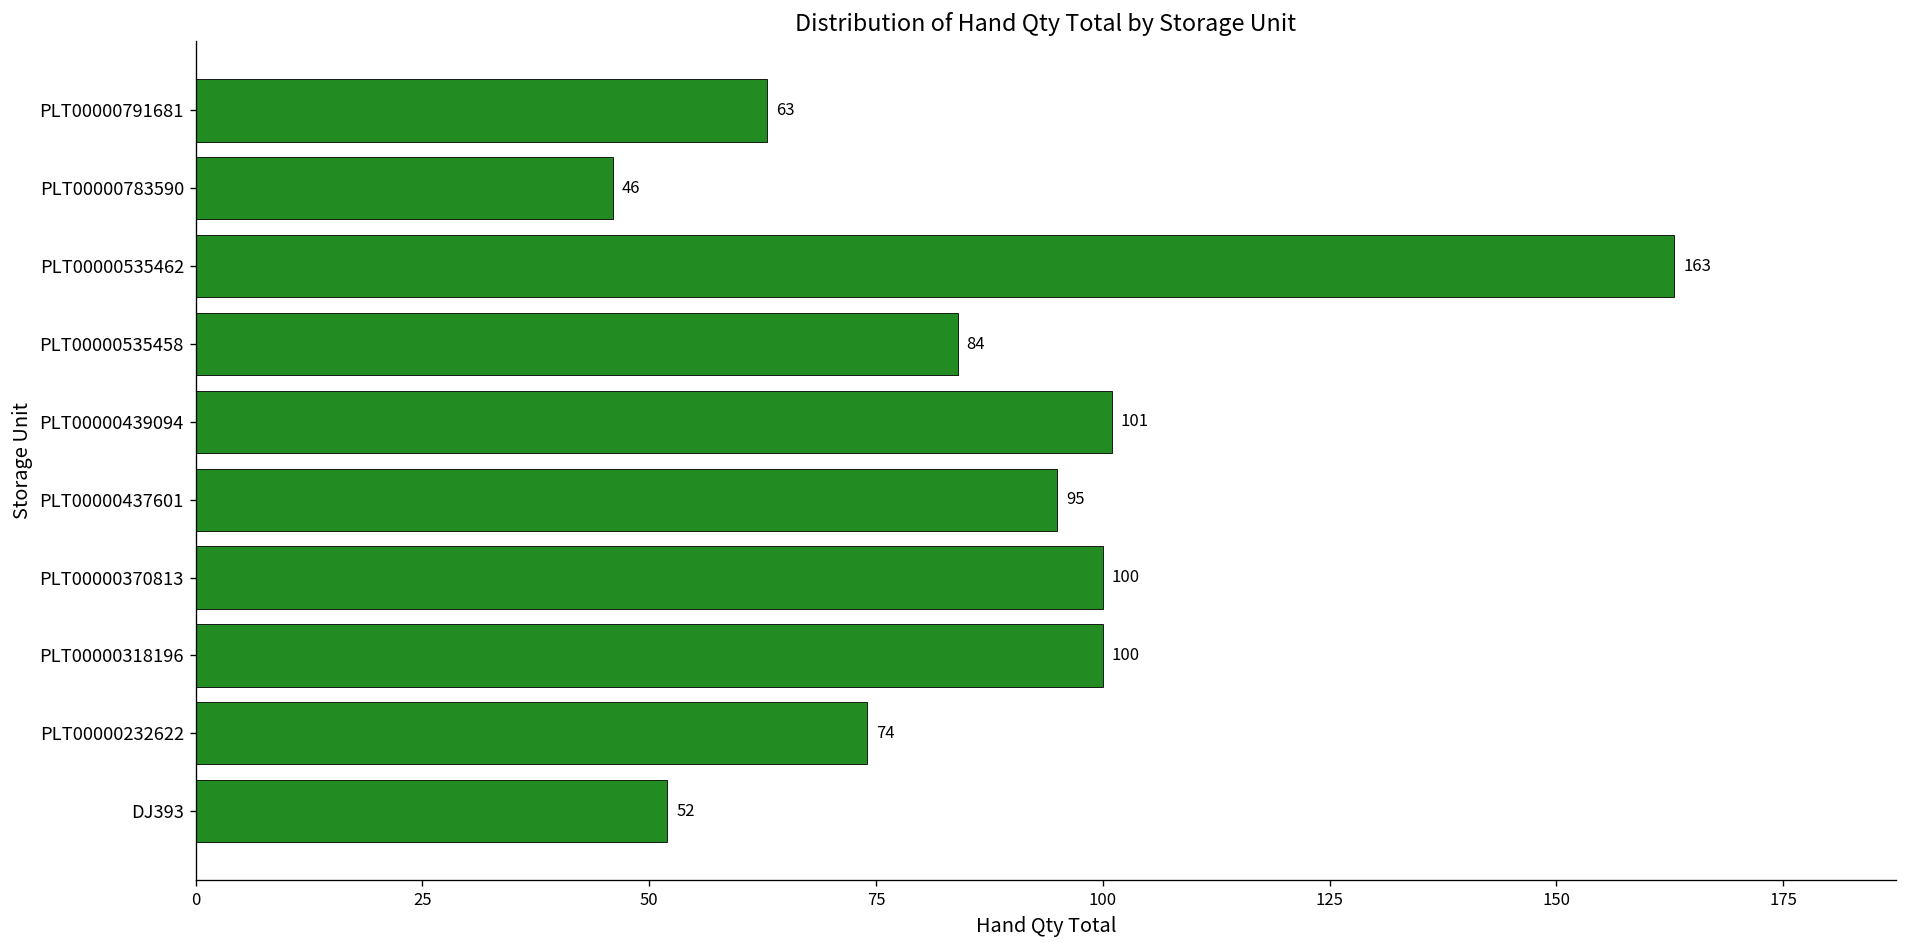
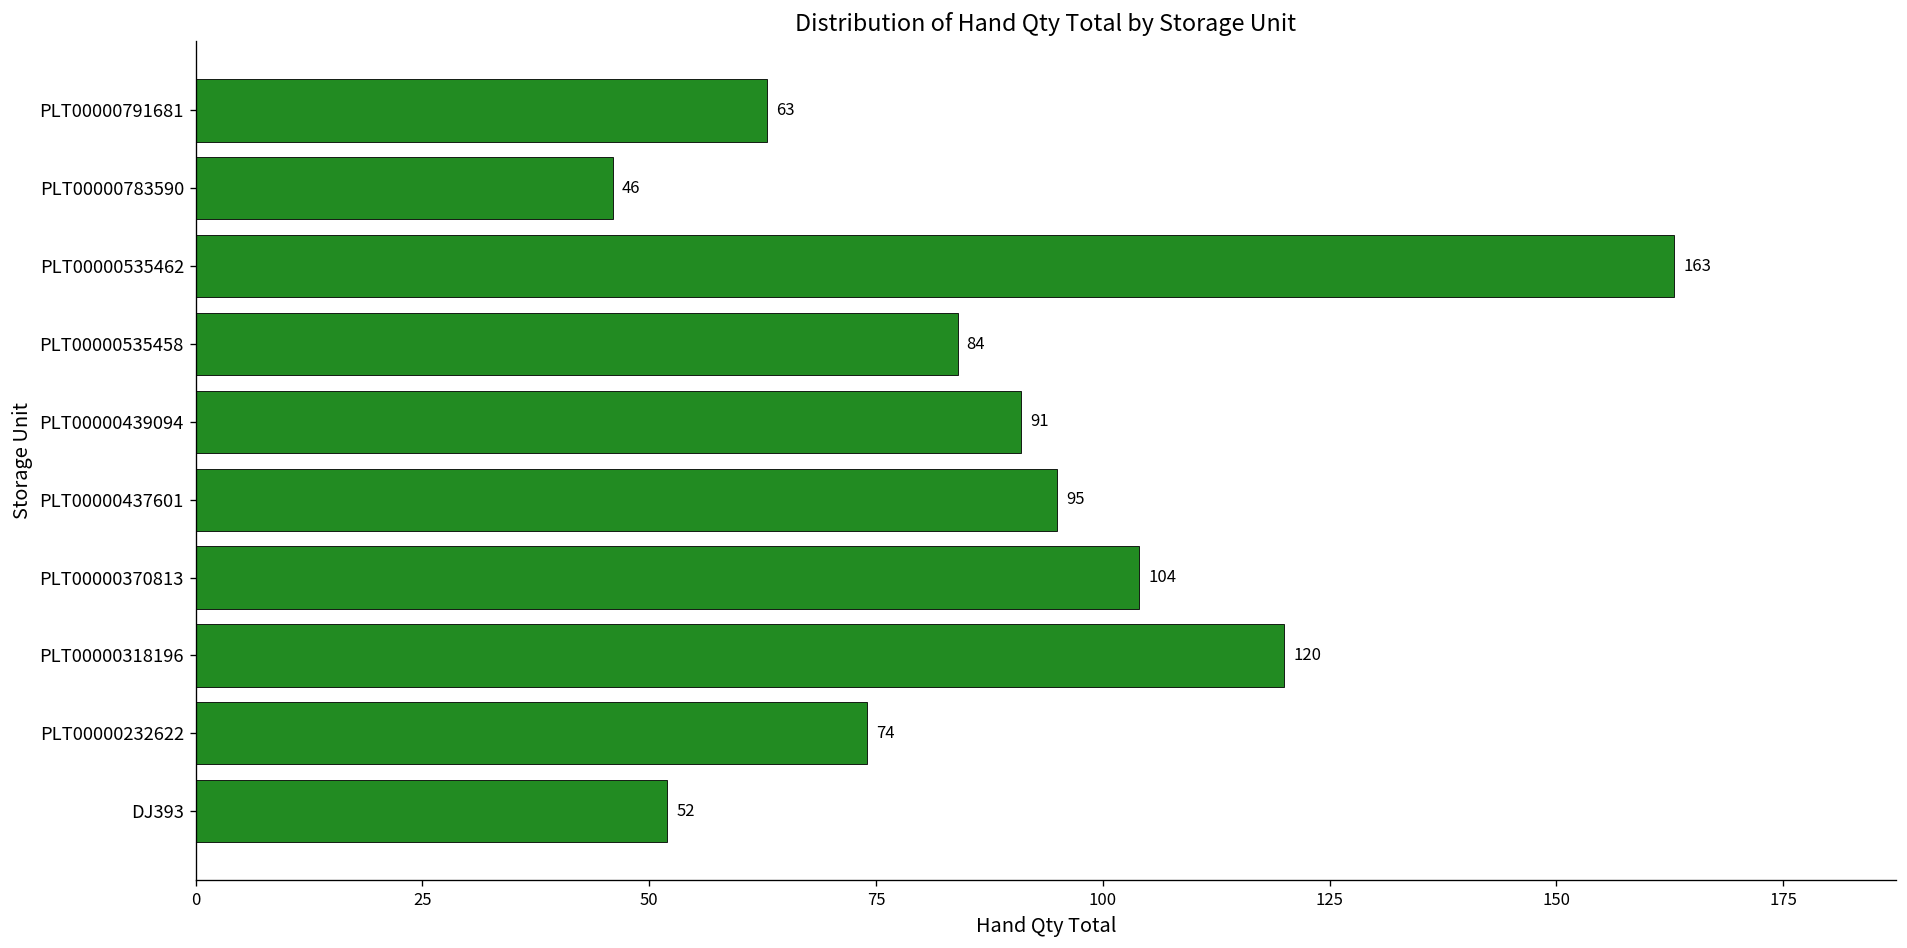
  {
    "PLT00000791681": 63,
    "PLT00000783590": 46,
    "PLT00000535462": 163,
    "PLT00000535458": 84,
-   "PLT00000439094": 101,
+   "PLT00000439094": 91,
    "PLT00000437601": 95,
-   "PLT00000370813": 100,
-   "PLT00000318196": 100,
+   "PLT00000370813": 104,
+   "PLT00000318196": 120,
    "PLT00000232622": 74,
    "DJ393": 52
  }
